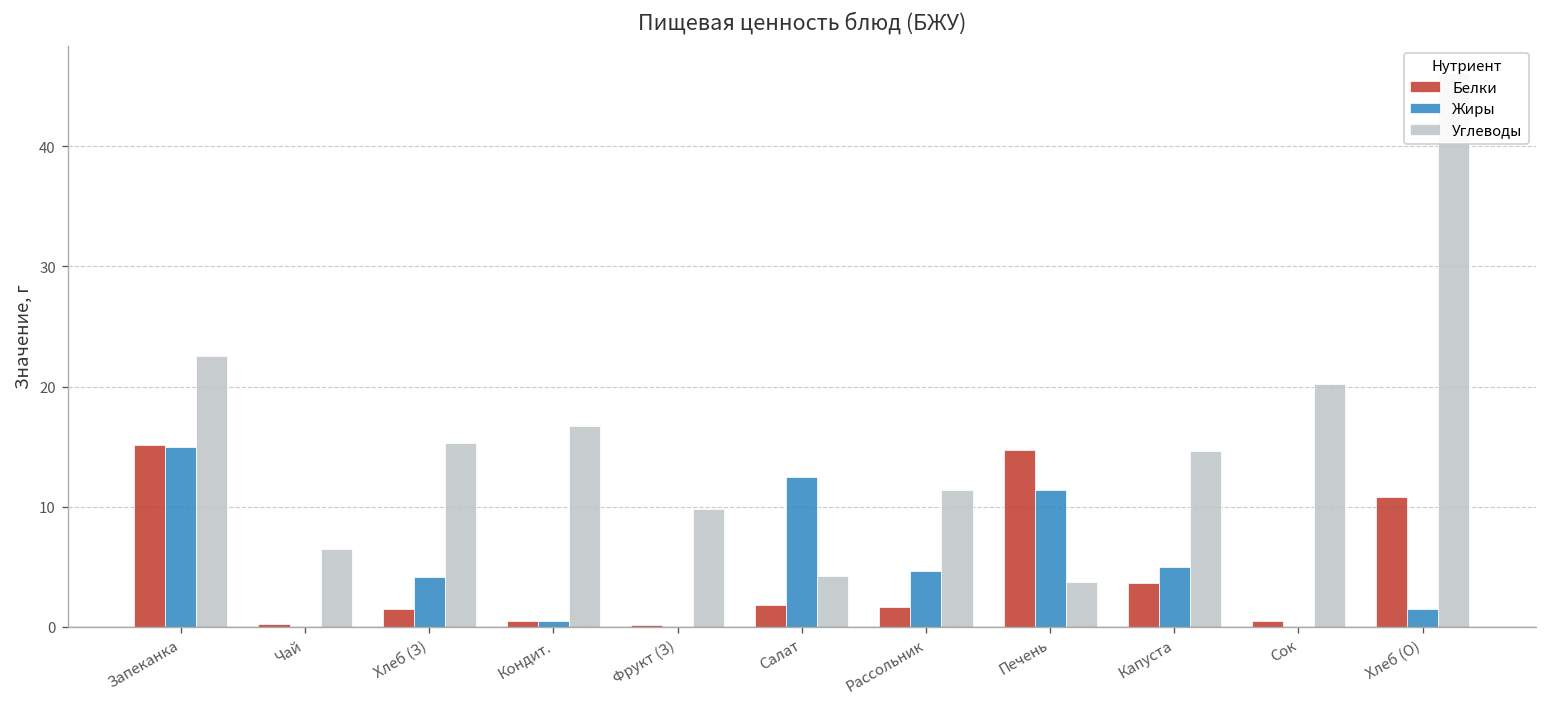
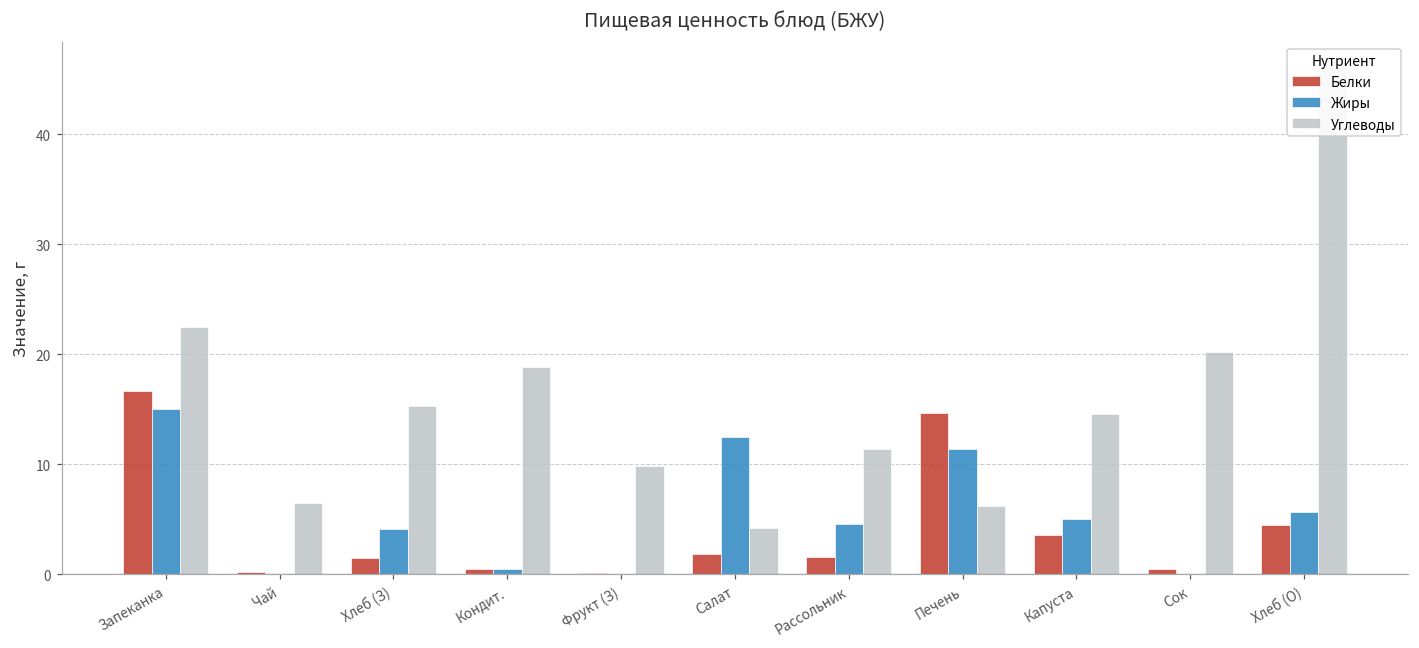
  {
    "Белки": {
-     "Запеканка": 15.1,
+     "Запеканка": 16.7,
      "Хлеб (З)": 1.5,
      "Кондит.": 0.5,
      "Салат": 1.8,
      "Рассольник": 1.6,
      "Печень": 14.7,
      "Капуста": 3.6,
      "Сок": 0.5,
-     "Хлеб (О)": 10.8
+     "Хлеб (О)": 4.5
    },
    "Жиры": {
      "Запеканка": 15.0,
      "Чай": 0.0,
      "Хлеб (З)": 4.1,
      "Кондит.": 0.5,
      "Фрукт (З)": 0.0,
      "Салат": 12.5,
      "Рассольник": 4.6,
      "Печень": 11.4,
      "Капуста": 5.0,
      "Сок": 0.0,
-     "Хлеб (О)": 1.5
+     "Хлеб (О)": 5.7
    },
    "Углеводы": {
      "Запеканка": 22.5,
      "Чай": 6.5,
      "Хлеб (З)": 15.3,
-     "Кондит.": 16.7,
+     "Кондит.": 18.8,
      "Фрукт (З)": 9.8,
      "Салат": 4.2,
      "Рассольник": 11.4,
-     "Печень": 3.7,
+     "Печень": 6.2,
      "Капуста": 14.6,
      "Сок": 20.2
    }
  }
